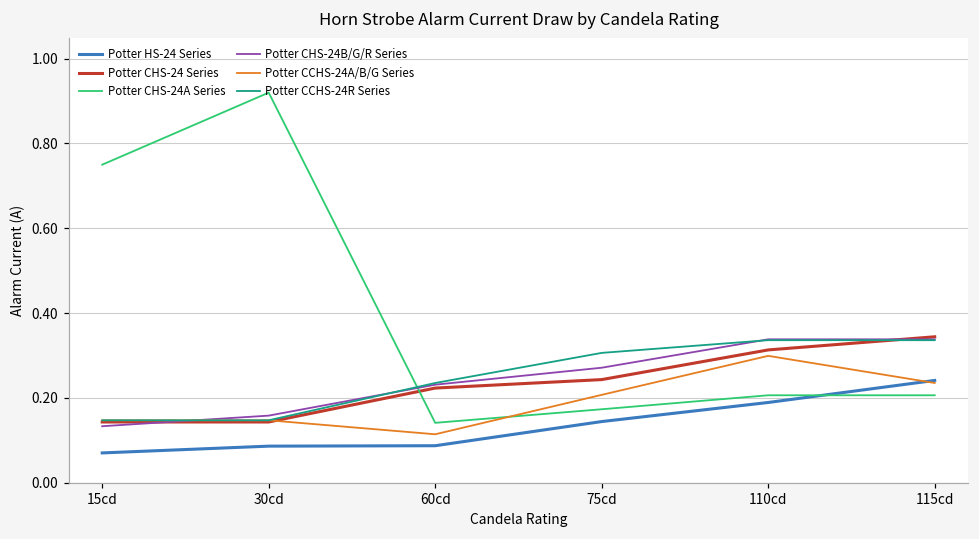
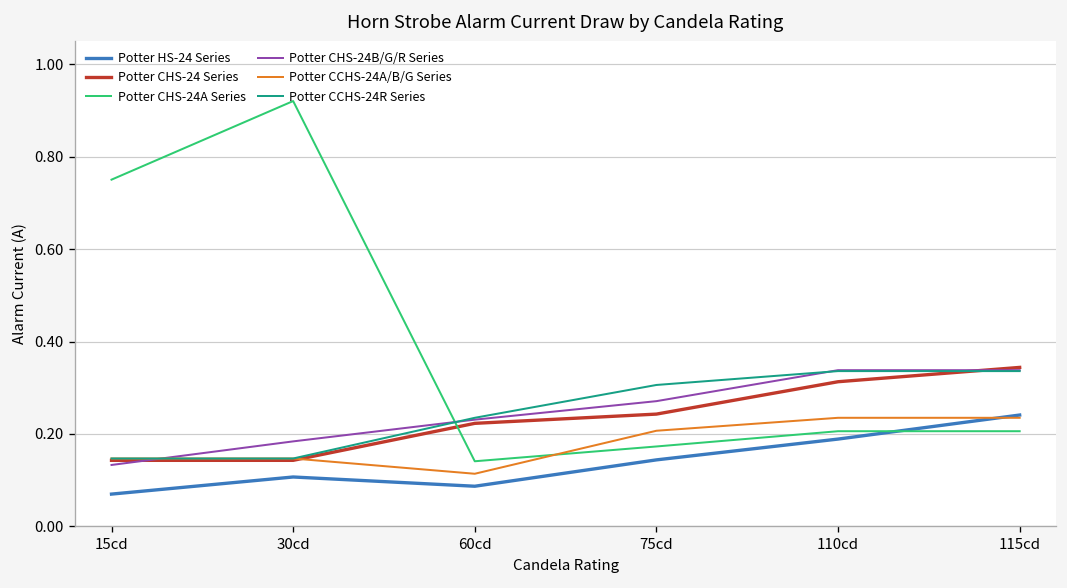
  {
    "Potter HS-24 Series": {
      "15cd": 0.07,
-     "30cd": 0.09,
+     "30cd": 0.11,
      "60cd": 0.09,
      "75cd": 0.14,
      "110cd": 0.19
    },
    "Potter CHS-24 Series": {
      "60cd": 0.22,
      "75cd": 0.24,
      "110cd": 0.31
    },
    "Potter CHS-24B/G/R Series": {
      "15cd": 0.13,
-     "30cd": 0.16,
+     "30cd": 0.18,
      "75cd": 0.27
    },
    "Potter CCHS-24A/B/G Series": {
      "60cd": 0.11,
      "75cd": 0.21,
-     "110cd": 0.30
+     "110cd": 0.24
    }
  }
